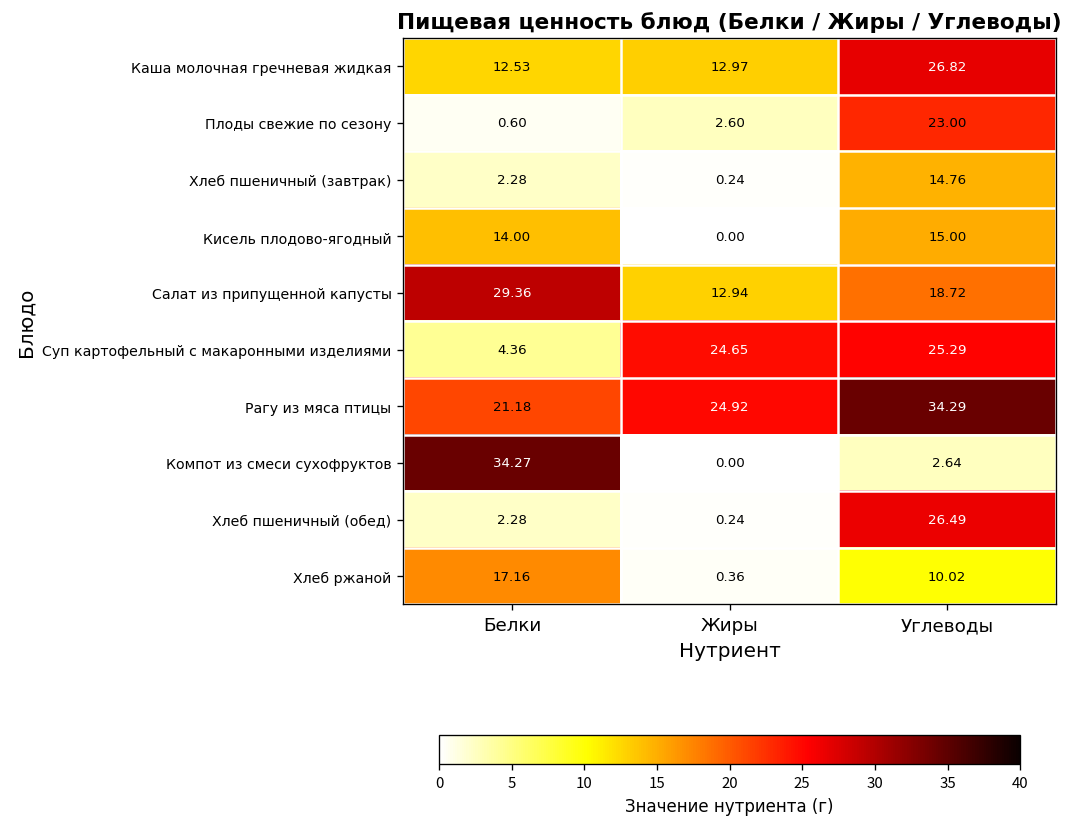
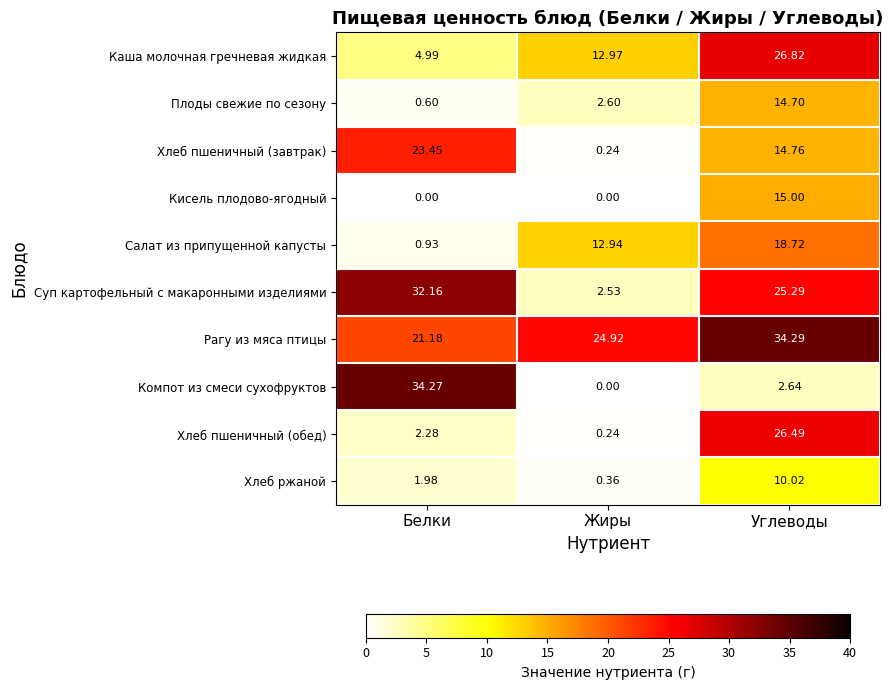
  {
    "Каша молочная гречневая жидкая": {
-     "Белки": 12.53,
+     "Белки": 4.99,
      "Жиры": 12.97,
      "Углеводы": 26.82
    },
    "Плоды свежие по сезону": {
      "Белки": 0.60,
      "Жиры": 2.60,
-     "Углеводы": 23.00
+     "Углеводы": 14.70
    },
    "Хлеб пшеничный (завтрак)": {
-     "Белки": 2.28,
+     "Белки": 23.45,
      "Жиры": 0.24,
      "Углеводы": 14.76
    },
    "Кисель плодово-ягодный": {
-     "Белки": 14.00,
+     "Белки": 0.00,
      "Жиры": 0.00,
      "Углеводы": 15.00
    },
    "Салат из припущенной капусты": {
-     "Белки": 29.36,
+     "Белки": 0.93,
      "Жиры": 12.94,
      "Углеводы": 18.72
    },
    "Суп картофельный с макаронными изделиями": {
-     "Белки": 4.36,
-     "Жиры": 24.65,
+     "Белки": 32.16,
+     "Жиры": 2.53,
      "Углеводы": 25.29
    },
    "Рагу из мяса птицы": {
      "Белки": 21.18,
      "Жиры": 24.92,
      "Углеводы": 34.29
    },
    "Компот из смеси сухофруктов": {
      "Белки": 34.27,
      "Жиры": 0.00,
      "Углеводы": 2.64
    },
    "Хлеб пшеничный (обед)": {
      "Белки": 2.28,
      "Жиры": 0.24,
      "Углеводы": 26.49
    },
    "Хлеб ржаной": {
-     "Белки": 17.16,
+     "Белки": 1.98,
      "Жиры": 0.36,
      "Углеводы": 10.02
    }
  }
